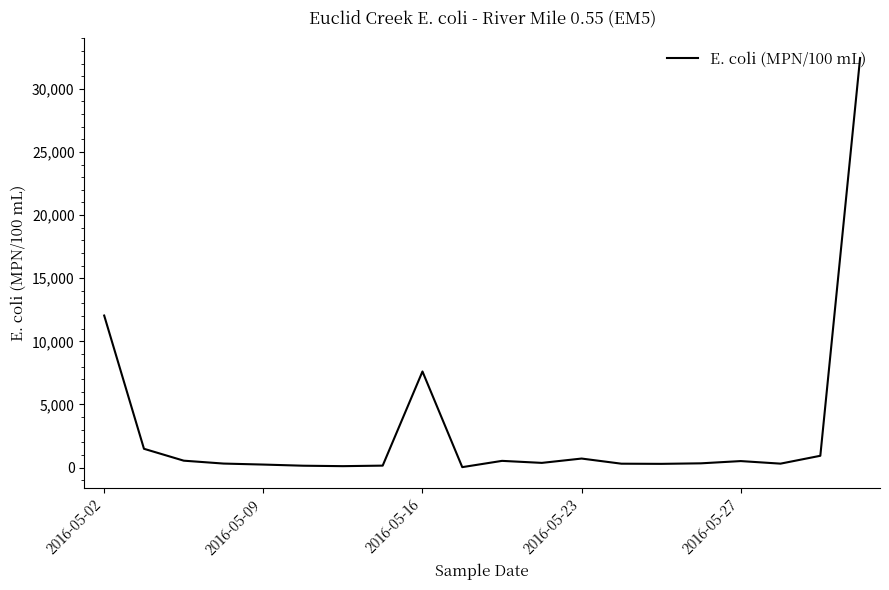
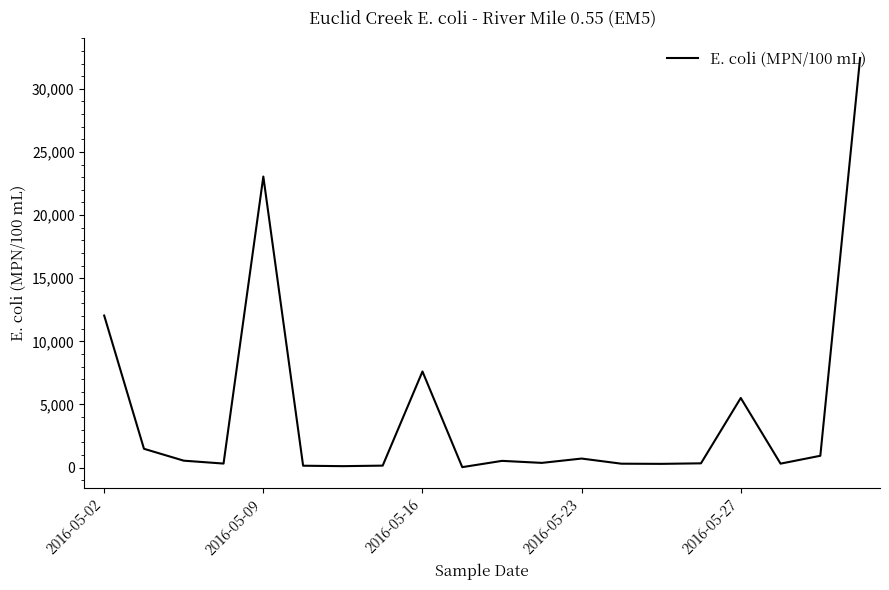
  {
    "2016-05-02": "12,000",
-   "2016-05-09": "200",
+   "2016-05-09": "23,000",
    "2016-05-16": "7,600",
    "2016-05-23": "700",
-   "2016-05-27": "500"
+   "2016-05-27": "5,500"
  }
